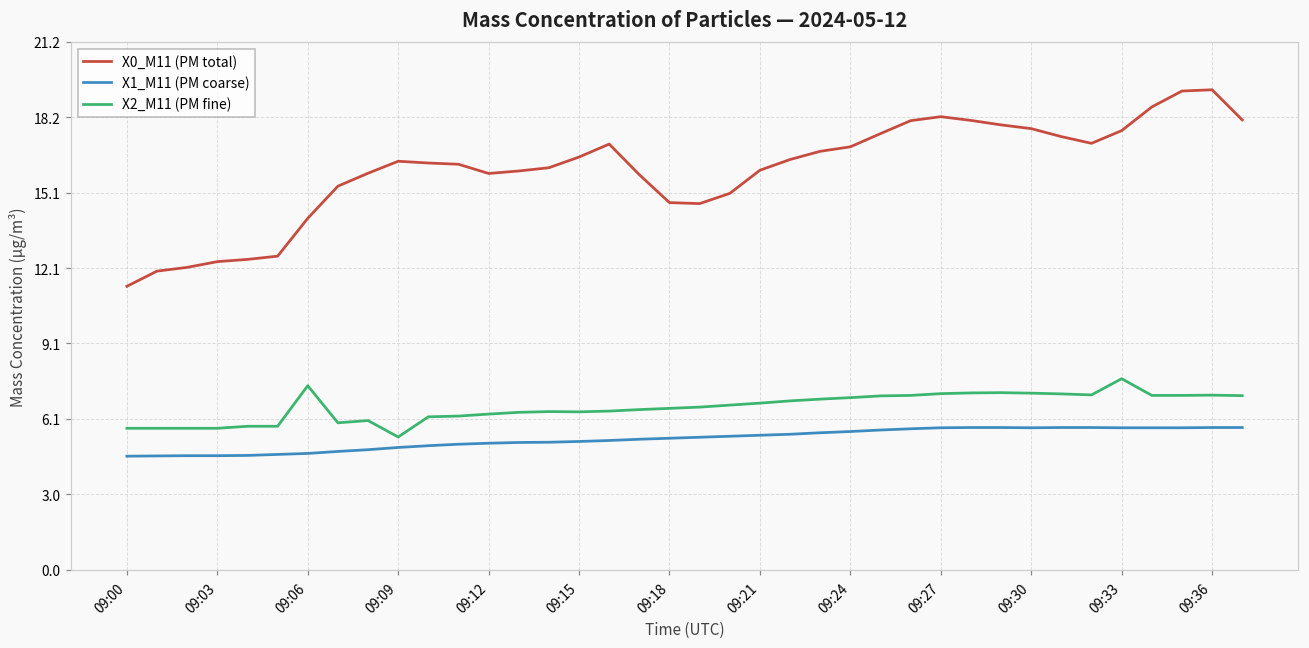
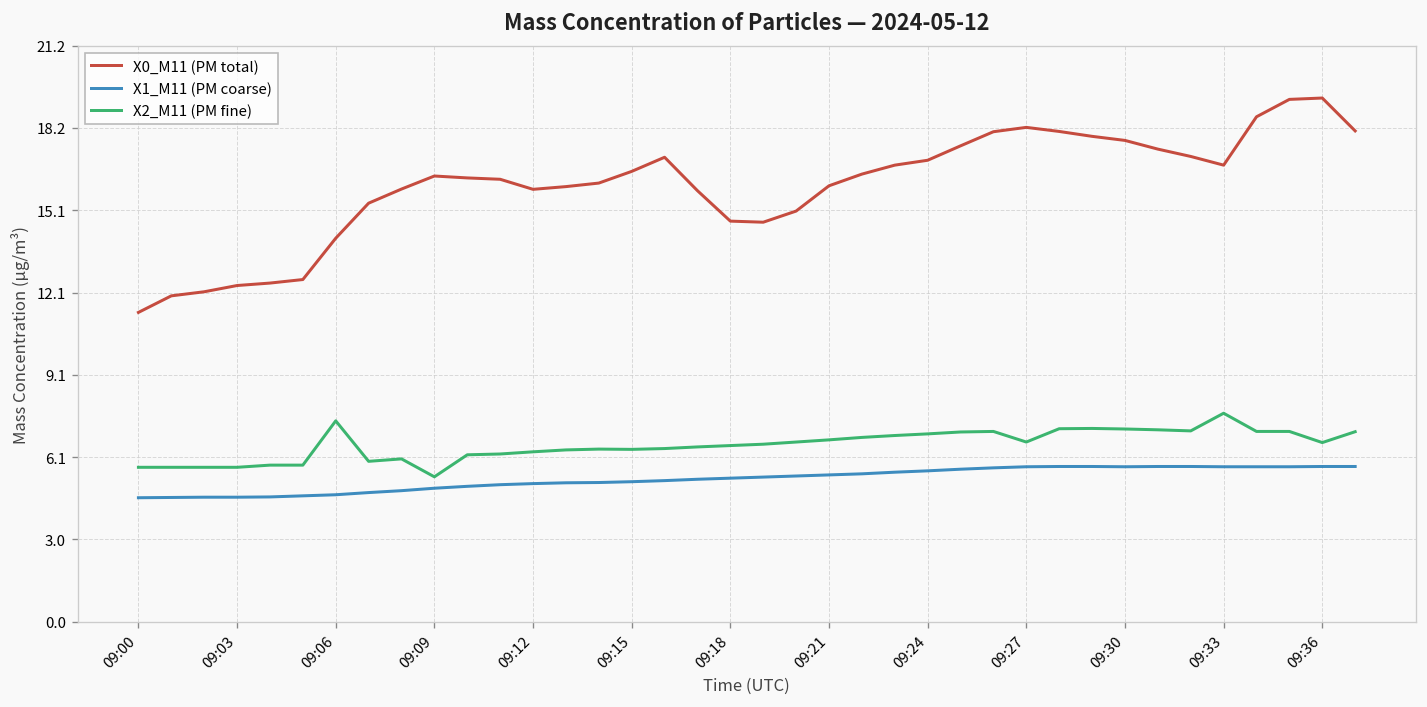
  {
    "X0_M11 (PM total)": {
      "09:00": 11.4,
      "09:03": 12.4,
      "09:06": 14.1,
      "09:09": 16.4,
      "09:12": 15.9,
      "09:15": 16.6,
      "09:18": 14.7,
      "09:21": 16.0,
      "09:24": 17.0,
      "09:27": 18.2,
      "09:30": 17.7,
-     "09:33": 17.6,
+     "09:33": 16.8,
      "09:36": 19.3
    },
    "X1_M11 (PM coarse)": {
      "09:00": 4.6,
      "09:03": 4.6,
      "09:06": 4.7,
      "09:09": 4.9,
      "09:12": 5.1,
      "09:15": 5.2,
      "09:18": 5.3,
      "09:21": 5.4,
      "09:24": 5.6,
      "09:27": 5.7,
      "09:30": 5.7,
      "09:33": 5.7,
      "09:36": 5.7
    },
    "X2_M11 (PM fine)": {
      "09:00": 5.7,
      "09:03": 5.7,
      "09:06": 7.4,
      "09:09": 5.3,
      "09:12": 6.3,
      "09:15": 6.3,
      "09:18": 6.5,
      "09:21": 6.7,
      "09:24": 6.9,
-     "09:27": 7.1,
+     "09:27": 6.6,
      "09:30": 7.1,
      "09:33": 7.7,
-     "09:36": 7.0
+     "09:36": 6.6
    }
  }
